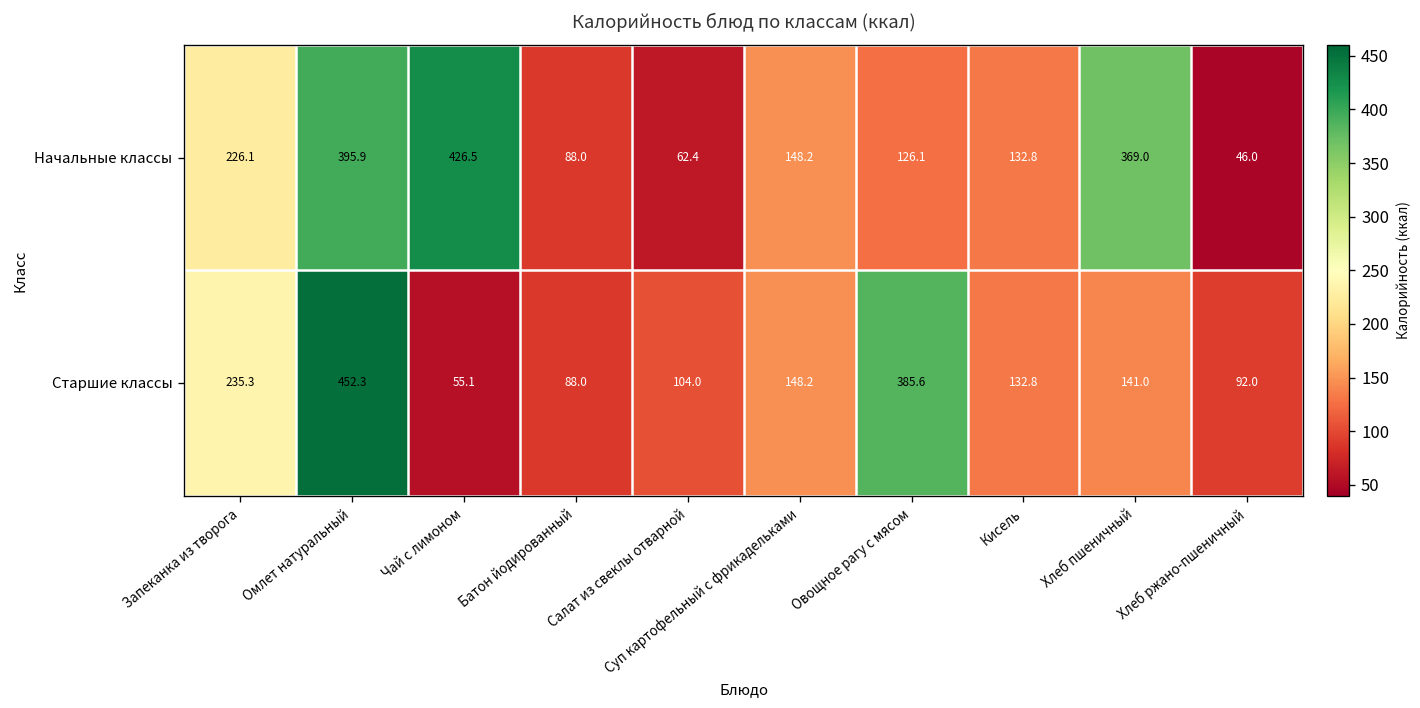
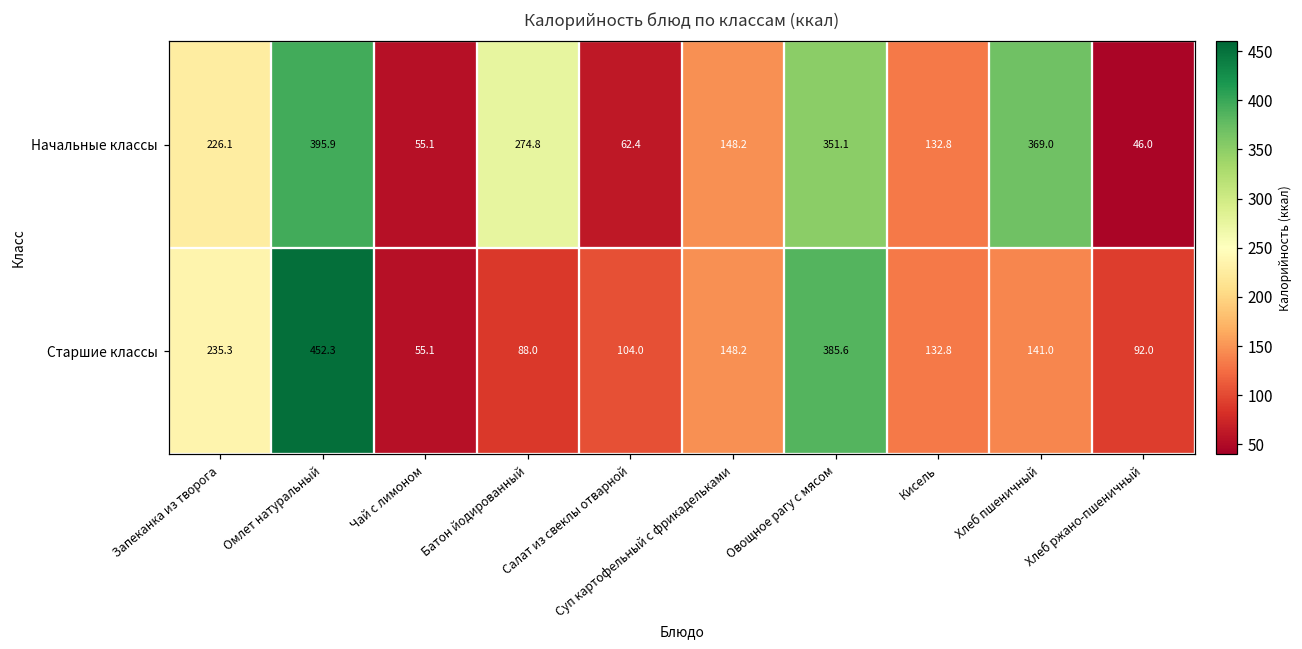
  {
    "Начальные классы": {
      "Запеканка из творога": 226.1,
      "Омлет натуральный": 395.9,
-     "Чай с лимоном": 426.5,
-     "Батон йодированный": 88.0,
+     "Чай с лимоном": 55.1,
+     "Батон йодированный": 274.8,
      "Салат из свеклы отварной": 62.4,
      "Суп картофельный с фрикадельками": 148.2,
-     "Овощное рагу с мясом": 126.1,
+     "Овощное рагу с мясом": 351.1,
      "Кисель": 132.8,
      "Хлеб пшеничный": 369.0,
      "Хлеб ржано-пшеничный": 46.0
    },
    "Старшие классы": {
      "Запеканка из творога": 235.3,
      "Омлет натуральный": 452.3,
      "Чай с лимоном": 55.1,
      "Батон йодированный": 88.0,
      "Салат из свеклы отварной": 104.0,
      "Суп картофельный с фрикадельками": 148.2,
      "Овощное рагу с мясом": 385.6,
      "Кисель": 132.8,
      "Хлеб пшеничный": 141.0,
      "Хлеб ржано-пшеничный": 92.0
    }
  }
